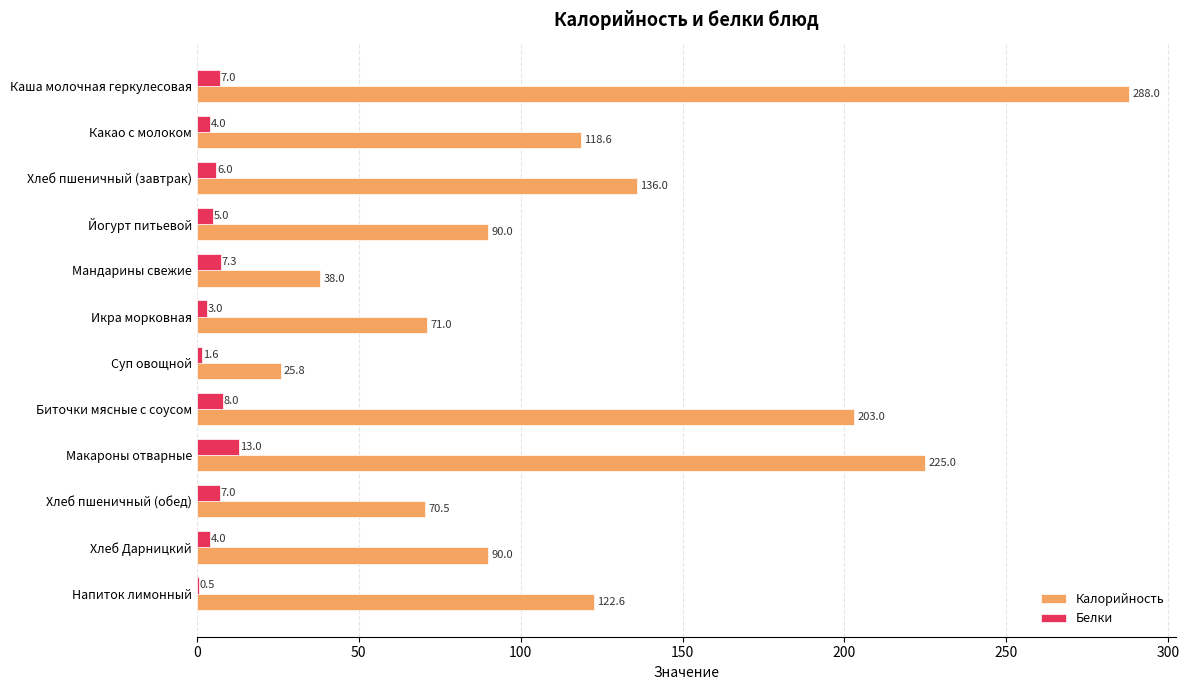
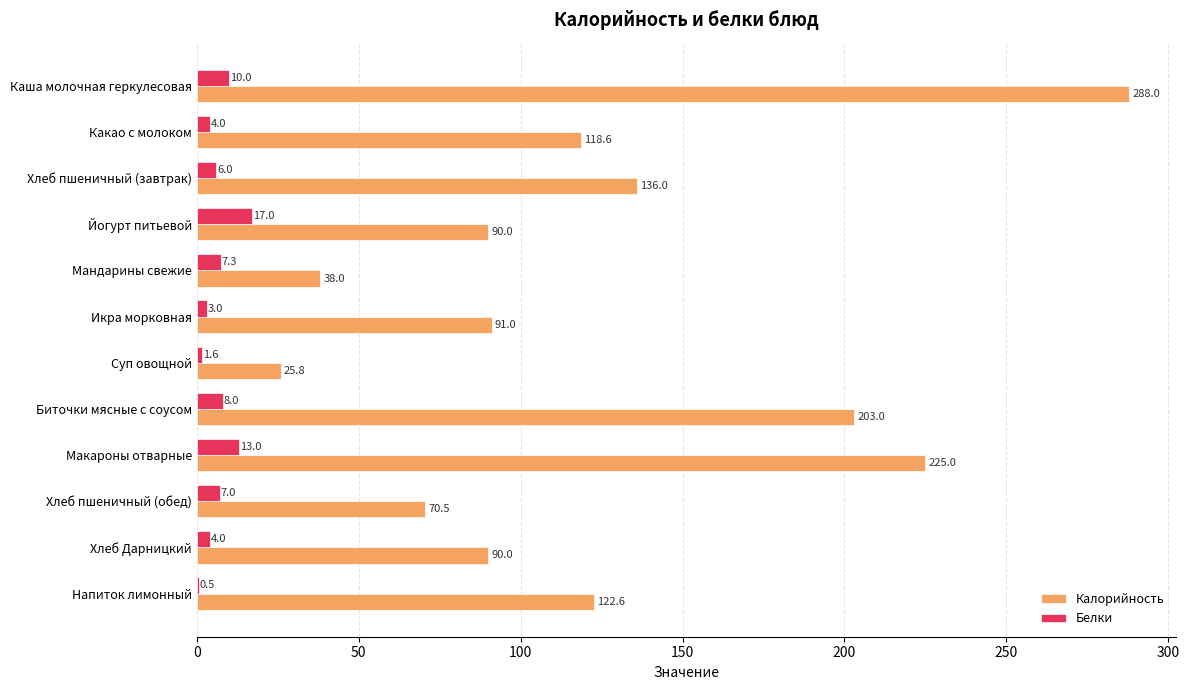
  {
    "Калорийность": {
      "Каша молочная геркулесовая": 288.0,
      "Какао с молоком": 118.6,
      "Хлеб пшеничный (завтрак)": 136.0,
      "Йогурт питьевой": 90.0,
      "Мандарины свежие": 38.0,
-     "Икра морковная": 71.0,
+     "Икра морковная": 91.0,
      "Суп овощной": 25.8,
      "Биточки мясные с соусом": 203.0,
      "Макароны отварные": 225.0,
      "Хлеб пшеничный (обед)": 70.5,
      "Хлеб Дарницкий": 90.0,
      "Напиток лимонный": 122.6
    },
    "Белки": {
-     "Каша молочная геркулесовая": 7.0,
+     "Каша молочная геркулесовая": 10.0,
      "Какао с молоком": 4.0,
      "Хлеб пшеничный (завтрак)": 6.0,
-     "Йогурт питьевой": 5.0,
+     "Йогурт питьевой": 17.0,
      "Мандарины свежие": 7.3,
      "Икра морковная": 3.0,
      "Суп овощной": 1.6,
      "Биточки мясные с соусом": 8.0,
      "Макароны отварные": 13.0,
      "Хлеб пшеничный (обед)": 7.0,
      "Хлеб Дарницкий": 4.0,
      "Напиток лимонный": 0.5
    }
  }
